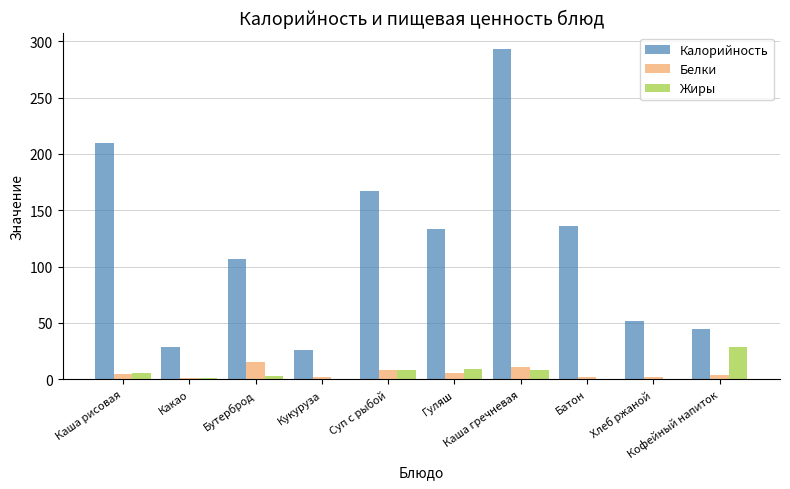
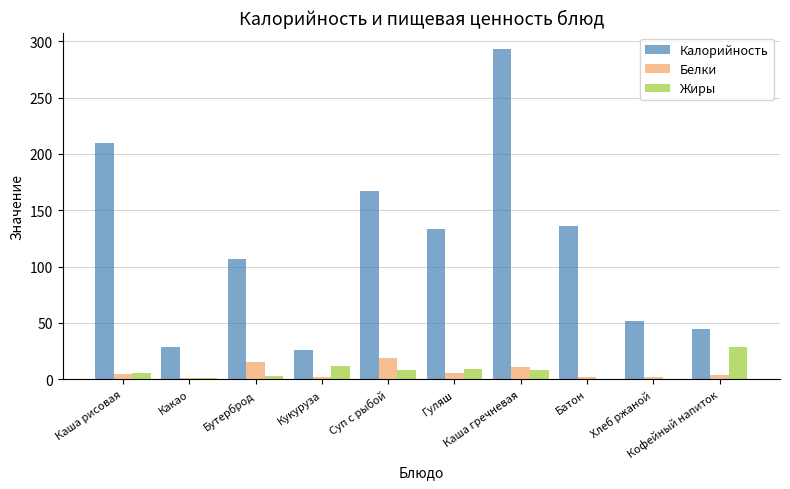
  {
    "Калорийность": {
      "Каша рисовая": 210,
      "Какао": 29,
      "Бутерброд": 107,
      "Кукуруза": 26,
      "Суп с рыбой": 167,
      "Гуляш": 133,
      "Каша гречневая": 293,
      "Батон": 136,
      "Хлеб ржаной": 52,
      "Кофейный напиток": 45
    },
    "Белки": {
      "Каша рисовая": 5,
      "Бутерброд": 15,
-     "Суп с рыбой": 9,
+     "Суп с рыбой": 19,
      "Гуляш": 6,
      "Каша гречневая": 11,
      "Кофейный напиток": 4
    },
    "Жиры": {
      "Каша рисовая": 6,
      "Бутерброд": 3,
-     "Кукуруза": 0,
+     "Кукуруза": 12,
      "Суп с рыбой": 8,
      "Гуляш": 9,
      "Каша гречневая": 8,
      "Хлеб ржаной": 0,
      "Кофейный напиток": 29
    }
  }
